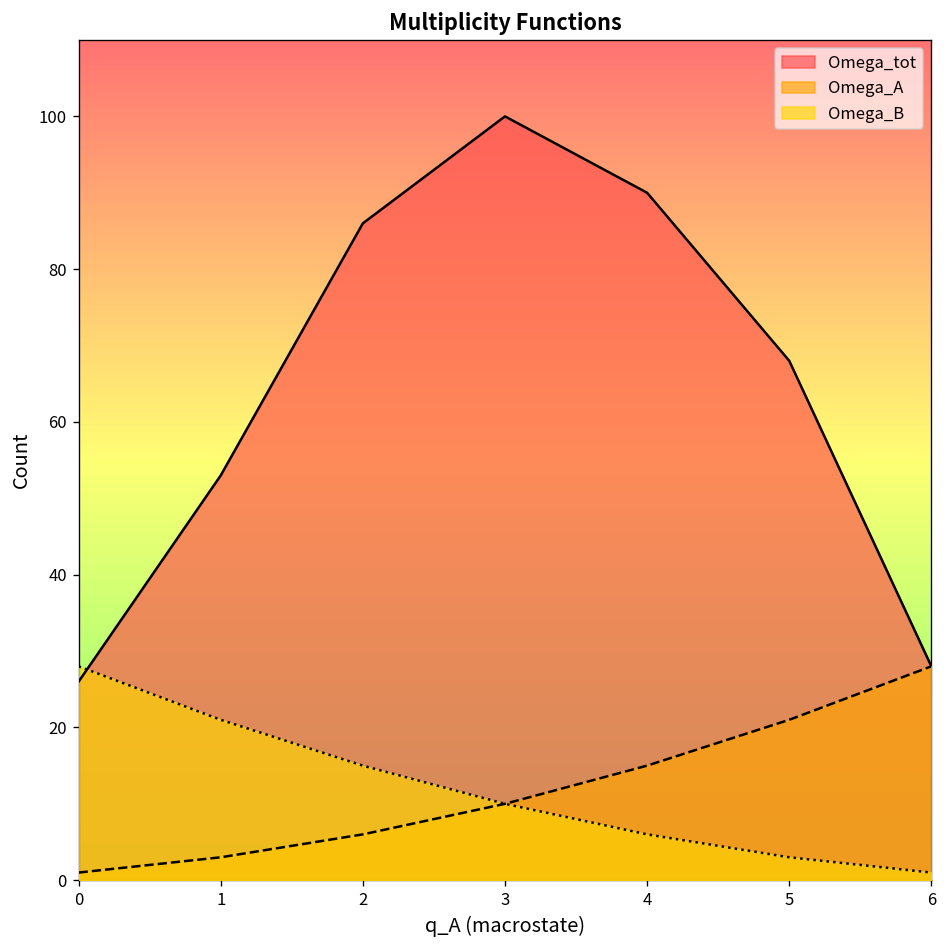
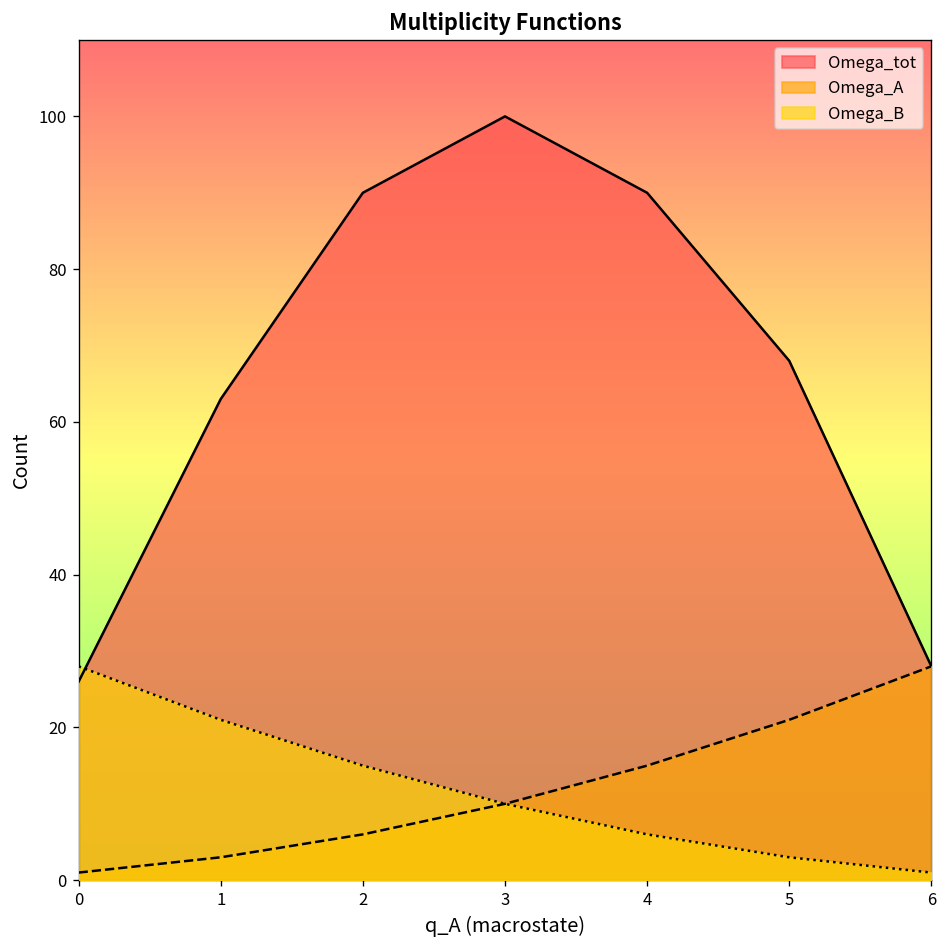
  {
    "Omega_tot": {
      "0": 26,
-     "1": 53,
-     "2": 86,
+     "1": 63,
+     "2": 90,
      "3": 100,
      "4": 90,
      "5": 68
    }
  }
